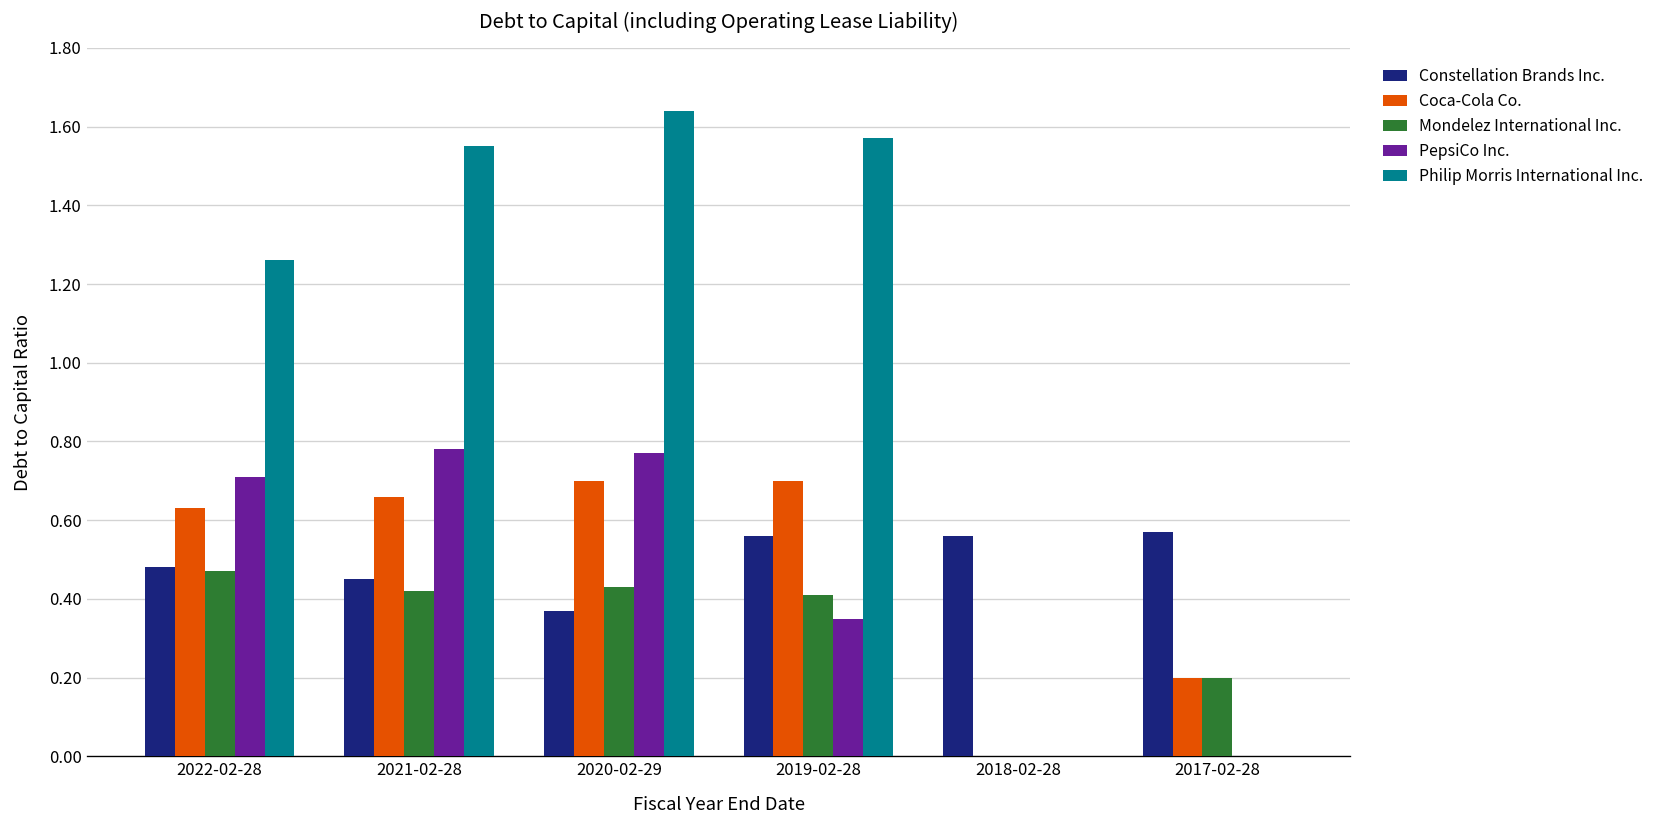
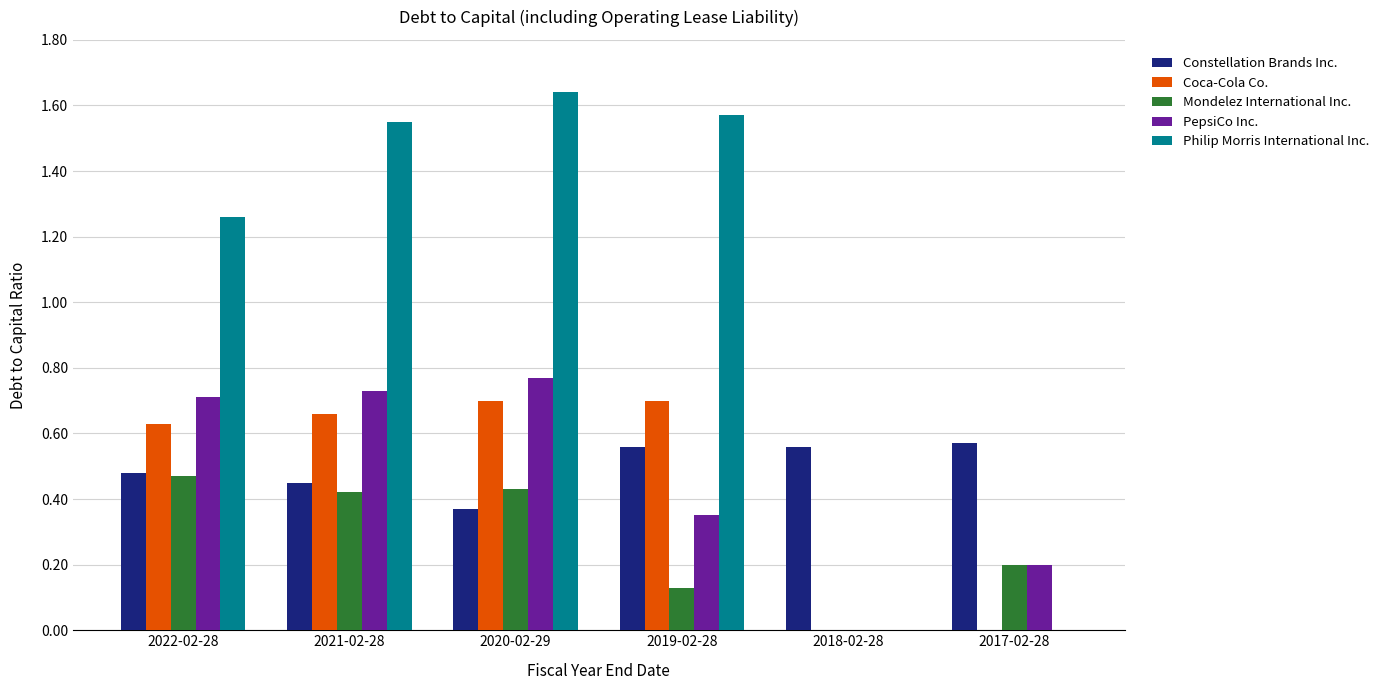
  {
    "Constellation Brands Inc.": {
      "2022-02-28": 0.48,
      "2021-02-28": 0.45,
      "2020-02-29": 0.37,
      "2019-02-28": 0.56,
      "2018-02-28": 0.56,
      "2017-02-28": 0.57
    },
    "Coca-Cola Co.": {
      "2022-02-28": 0.63,
      "2021-02-28": 0.66,
      "2020-02-29": 0.7,
      "2019-02-28": 0.7,
      "2018-02-28": 0.0,
-     "2017-02-28": 0.2
+     "2017-02-28": 0.0
    },
    "Mondelez International Inc.": {
      "2022-02-28": 0.47,
      "2021-02-28": 0.42,
      "2020-02-29": 0.43,
-     "2019-02-28": 0.41,
+     "2019-02-28": 0.13,
      "2018-02-28": 0.00,
      "2017-02-28": 0.20
    },
    "PepsiCo Inc.": {
      "2022-02-28": 0.71,
-     "2021-02-28": 0.78,
+     "2021-02-28": 0.73,
      "2020-02-29": 0.77,
      "2019-02-28": 0.35,
      "2018-02-28": 0.00,
-     "2017-02-28": 0.0
+     "2017-02-28": 0.2
    },
    "Philip Morris International Inc.": {
      "2022-02-28": 1.26,
      "2021-02-28": 1.55,
      "2020-02-29": 1.64,
      "2019-02-28": 1.57,
      "2018-02-28": 0.00,
      "2017-02-28": 0.00
    }
  }
